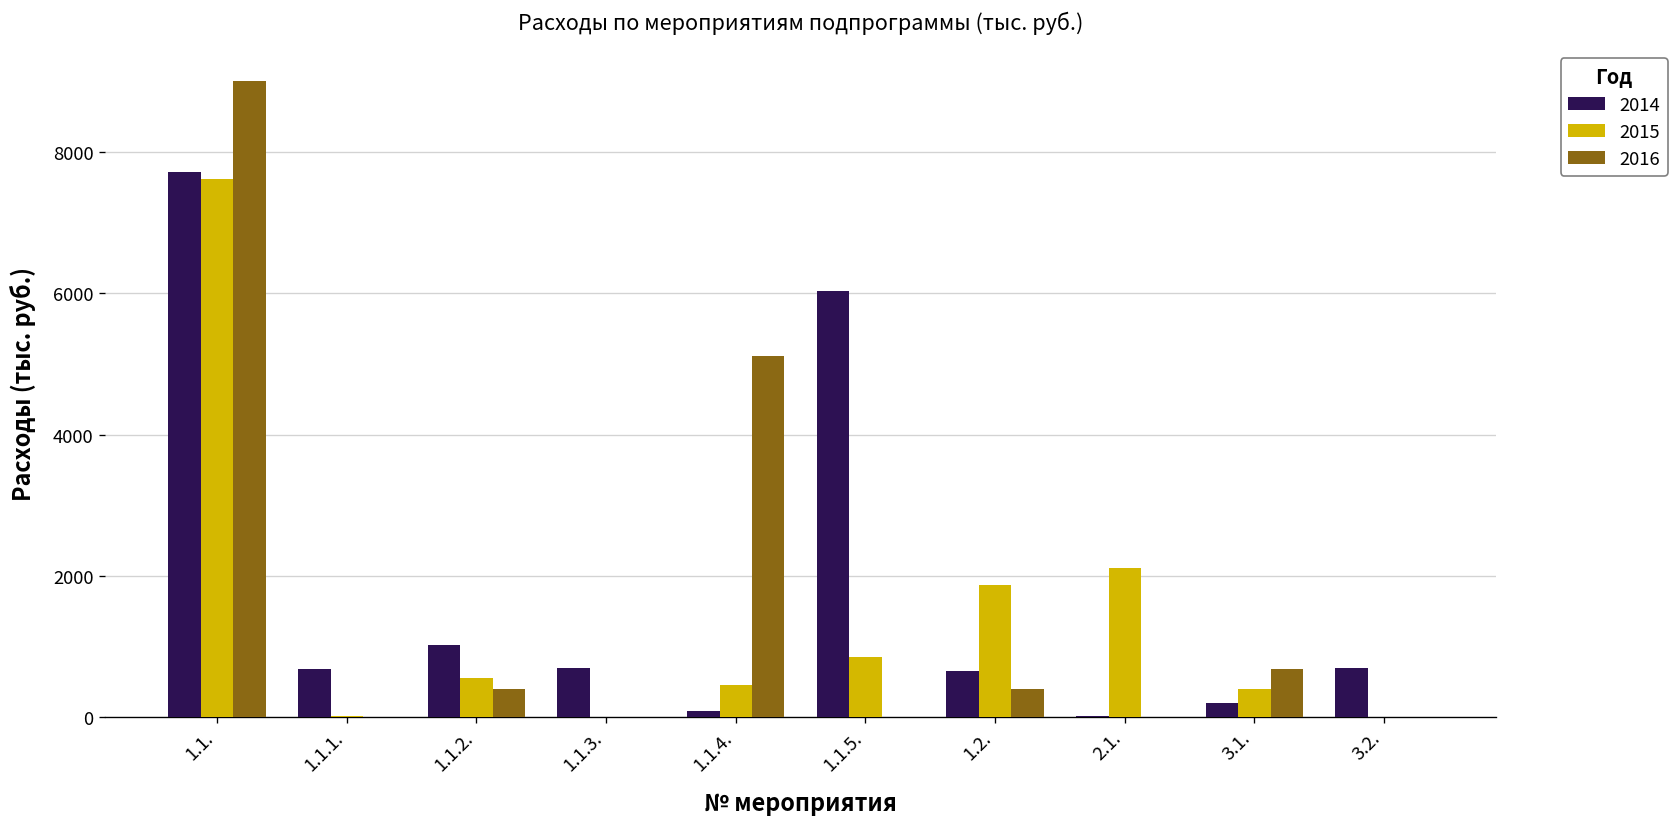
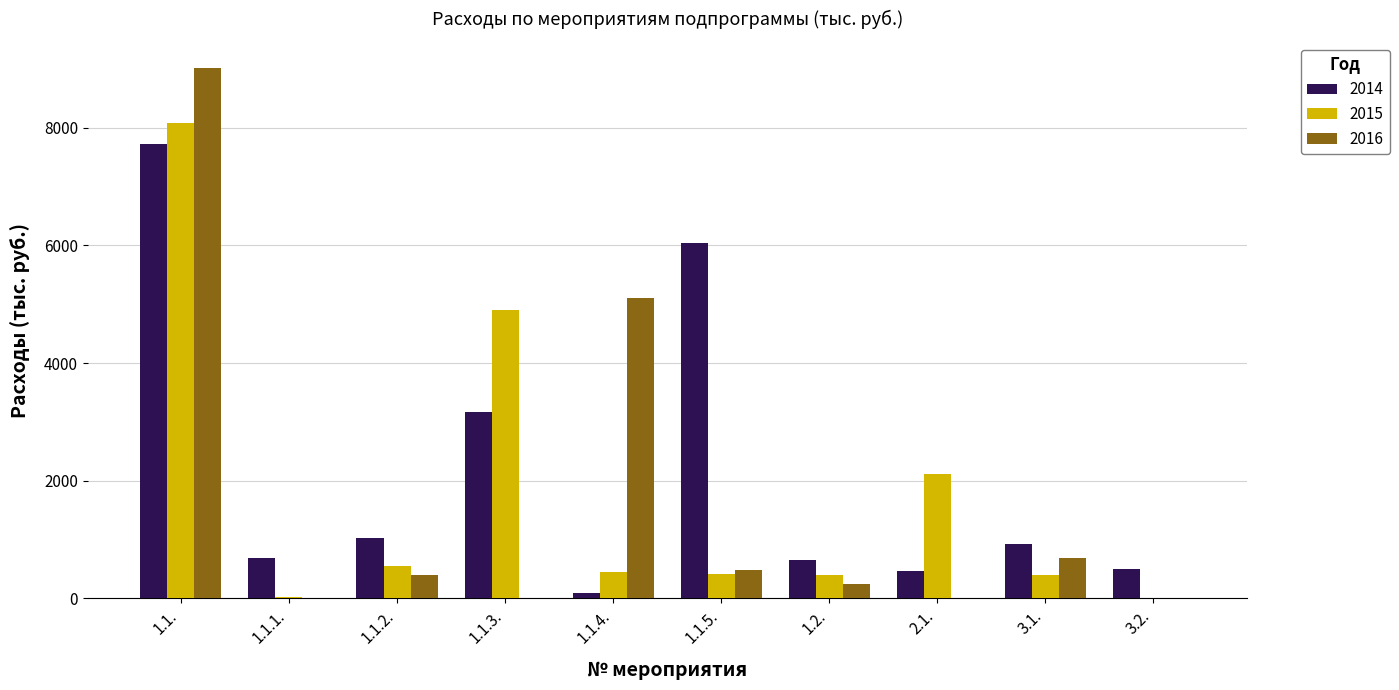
  {
    "2014": {
      "1.1.": 7700,
      "1.1.1.": 700,
      "1.1.2.": 1000,
-     "1.1.3.": 700,
+     "1.1.3.": 3200,
      "1.1.4.": 100,
      "1.1.5.": 6000,
      "1.2.": 700,
-     "2.1.": 0,
-     "3.1.": 200,
-     "3.2.": 700
+     "2.1.": 500,
+     "3.1.": 900,
+     "3.2.": 500
    },
    "2015": {
-     "1.1.": 7600,
+     "1.1.": 8100,
      "1.1.2.": 600,
-     "1.1.3.": 0,
+     "1.1.3.": 4900,
      "1.1.4.": 500,
-     "1.1.5.": 900,
-     "1.2.": 1900,
+     "1.1.5.": 400,
+     "1.2.": 400,
      "2.1.": 2100,
      "3.1.": 400,
      "3.2.": 0
    },
    "2016": {
      "1.1.": 9000,
      "1.1.1.": 0,
      "1.1.2.": 400,
      "1.1.3.": 0,
      "1.1.4.": 5100,
-     "1.1.5.": 0,
-     "1.2.": 400,
+     "1.1.5.": 500,
+     "1.2.": 200,
      "2.1.": 0,
      "3.1.": 700,
      "3.2.": 0
    }
  }
